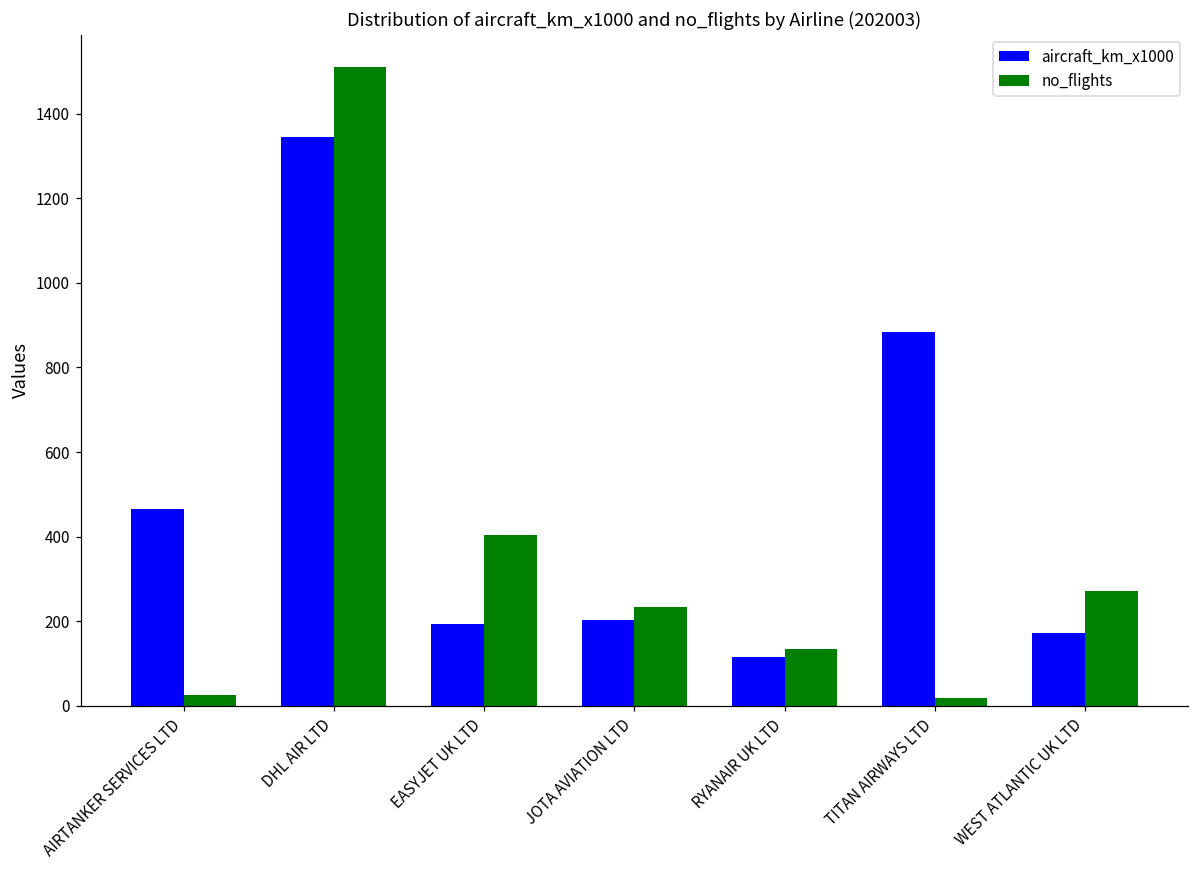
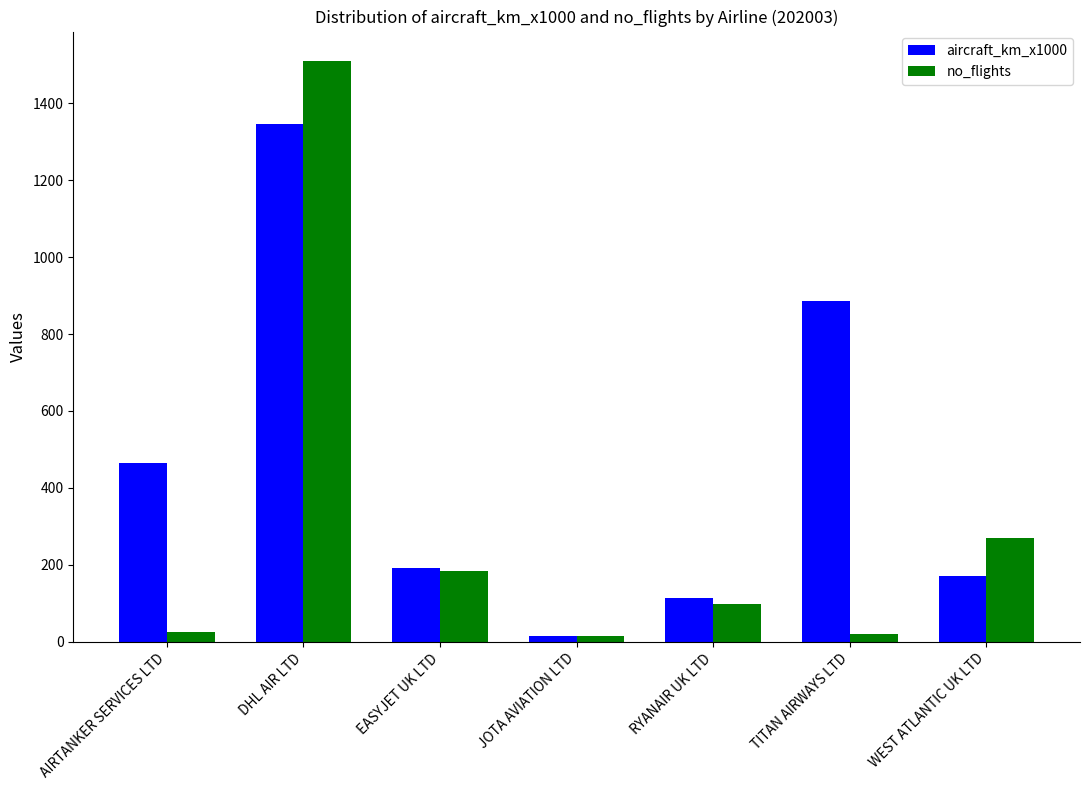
  {
    "aircraft_km_x1000": {
      "AIRTANKER SERVICES LTD": 470,
      "DHL AIR LTD": 1350,
      "EASYJET UK LTD": 190,
-     "JOTA AVIATION LTD": 200,
+     "JOTA AVIATION LTD": 20,
      "RYANAIR UK LTD": 120,
      "TITAN AIRWAYS LTD": 890,
      "WEST ATLANTIC UK LTD": 170
    },
    "no_flights": {
      "AIRTANKER SERVICES LTD": 30,
      "DHL AIR LTD": 1510,
-     "EASYJET UK LTD": 410,
-     "JOTA AVIATION LTD": 230,
-     "RYANAIR UK LTD": 130,
+     "EASYJET UK LTD": 180,
+     "JOTA AVIATION LTD": 10,
+     "RYANAIR UK LTD": 100,
      "TITAN AIRWAYS LTD": 20,
      "WEST ATLANTIC UK LTD": 270
    }
  }
